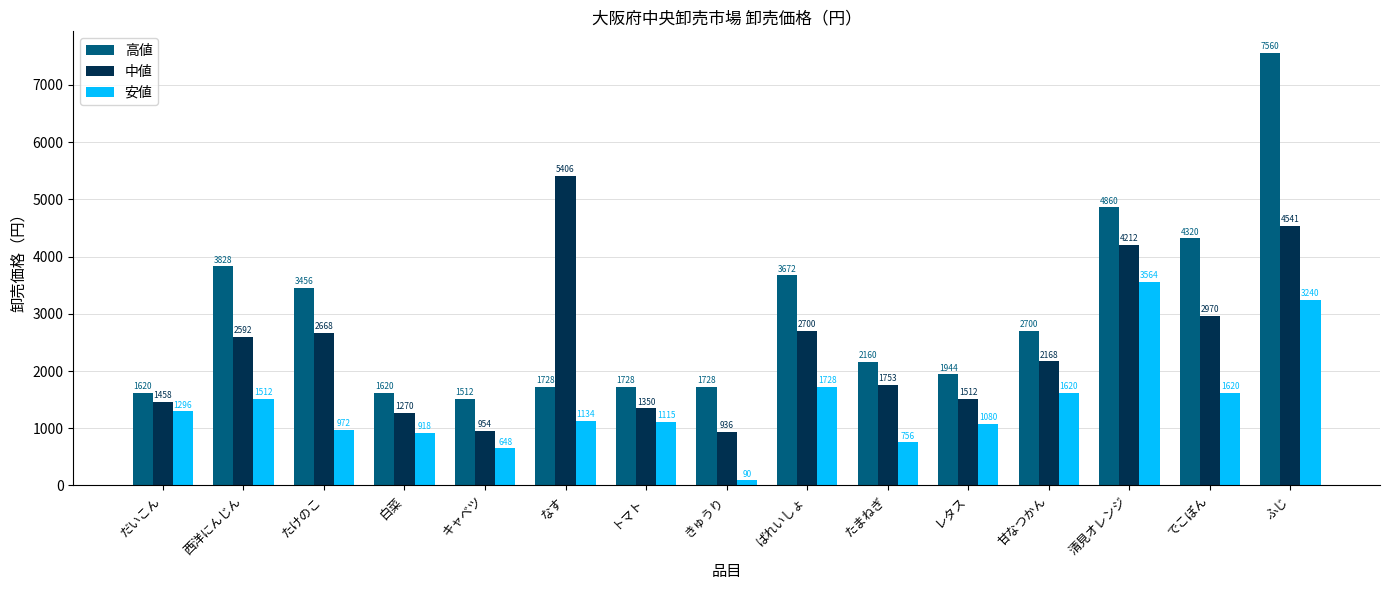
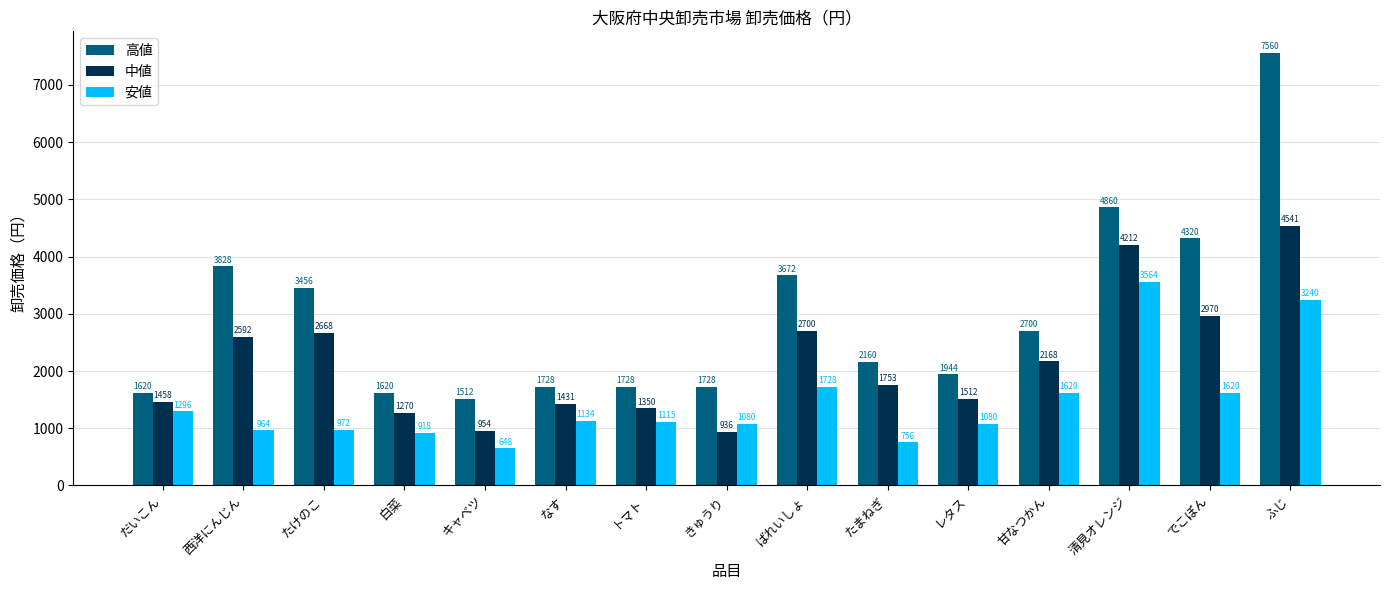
  {
    "高値": {
      "だいこん": 1620,
      "西洋にんじん": 3828,
      "たけのこ": 3456,
      "白菜": 1620,
      "キャベツ": 1512,
      "なす": 1728,
      "トマト": 1728,
      "きゅうり": 1728,
      "ばれいしょ": 3672,
      "たまねぎ": 2160,
      "レタス": 1944,
      "甘なつかん": 2700,
      "清見オレンジ": 4860,
      "でこぽん": 4320,
      "ふじ": 7560
    },
    "中値": {
      "だいこん": 1458,
      "西洋にんじん": 2592,
      "たけのこ": 2668,
      "白菜": 1270,
      "キャベツ": 954,
-     "なす": 5406,
+     "なす": 1431,
      "トマト": 1350,
      "きゅうり": 936,
      "ばれいしょ": 2700,
      "たまねぎ": 1753,
      "レタス": 1512,
      "甘なつかん": 2168,
      "清見オレンジ": 4212,
      "でこぽん": 2970,
      "ふじ": 4541
    },
    "安値": {
      "だいこん": 1296,
-     "西洋にんじん": 1512,
+     "西洋にんじん": 964,
      "たけのこ": 972,
      "白菜": 918,
      "キャベツ": 648,
      "なす": 1134,
      "トマト": 1115,
-     "きゅうり": 90,
+     "きゅうり": 1080,
      "ばれいしょ": 1728,
      "たまねぎ": 756,
      "レタス": 1080,
      "甘なつかん": 1620,
      "清見オレンジ": 3564,
      "でこぽん": 1620,
      "ふじ": 3240
    }
  }
